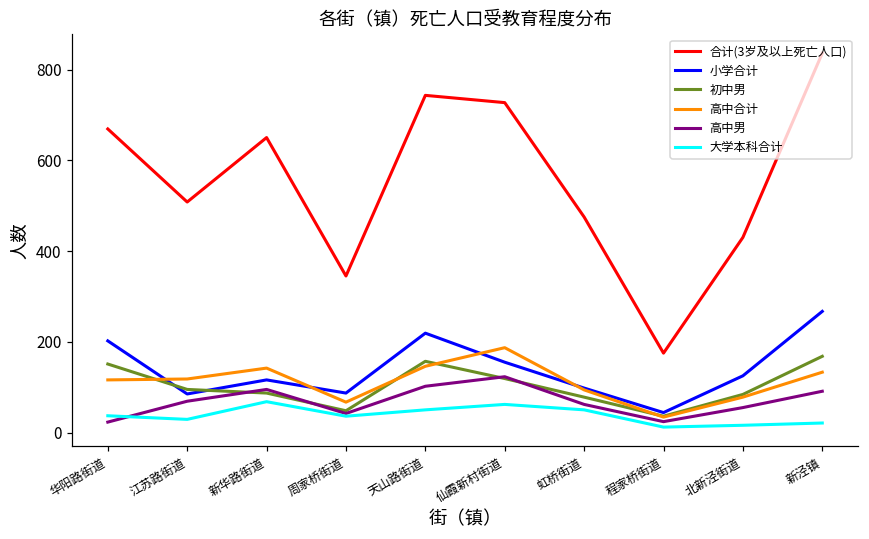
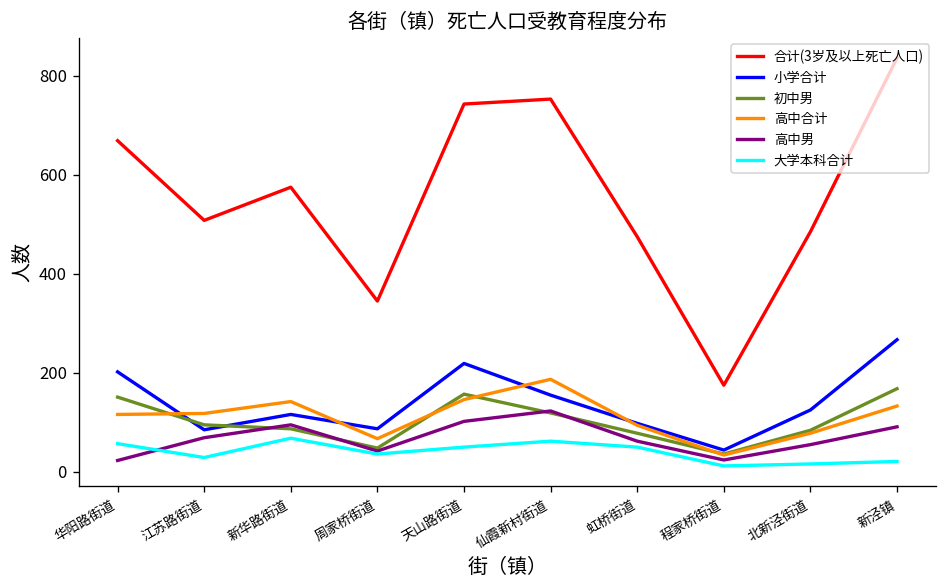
  {
    "合计(3岁及以上死亡人口)": {
      "华阳路街道": 670,
      "江苏路街道": 510,
-     "新华路街道": 650,
+     "新华路街道": 580,
      "周家桥街道": 350,
      "天山路街道": 740,
-     "仙霞新村街道": 730,
+     "仙霞新村街道": 750,
      "虹桥街道": 480,
      "程家桥街道": 180,
-     "北新泾街道": 430
+     "北新泾街道": 490
    },
    "小学合计": {
      "华阳路街道": 200,
      "江苏路街道": 90,
      "新华路街道": 120,
      "周家桥街道": 90,
      "天山路街道": 220,
      "仙霞新村街道": 160,
      "程家桥街道": 40,
      "北新泾街道": 130,
      "新泾镇": 270
    },
    "初中男": {
      "华阳路街道": 150,
      "江苏路街道": 100,
      "新华路街道": 90,
      "天山路街道": 160,
      "虹桥街道": 80,
      "新泾镇": 170
    },
    "高中合计": {
      "华阳路街道": 120,
      "江苏路街道": 120,
      "新华路街道": 140,
      "周家桥街道": 70,
      "天山路街道": 150,
      "仙霞新村街道": 190,
      "新泾镇": 130
    },
    "高中男": {
      "华阳路街道": 20,
      "江苏路街道": 70,
      "新华路街道": 100,
      "天山路街道": 100,
      "虹桥街道": 60,
      "程家桥街道": 20,
      "北新泾街道": 60,
      "新泾镇": 90
    },
    "大学本科合计": {
-     "华阳路街道": 40,
+     "华阳路街道": 60,
      "江苏路街道": 30,
      "新华路街道": 70,
      "天山路街道": 50,
      "仙霞新村街道": 60,
      "虹桥街道": 50,
      "程家桥街道": 10,
      "北新泾街道": 20,
      "新泾镇": 20
    }
  }
